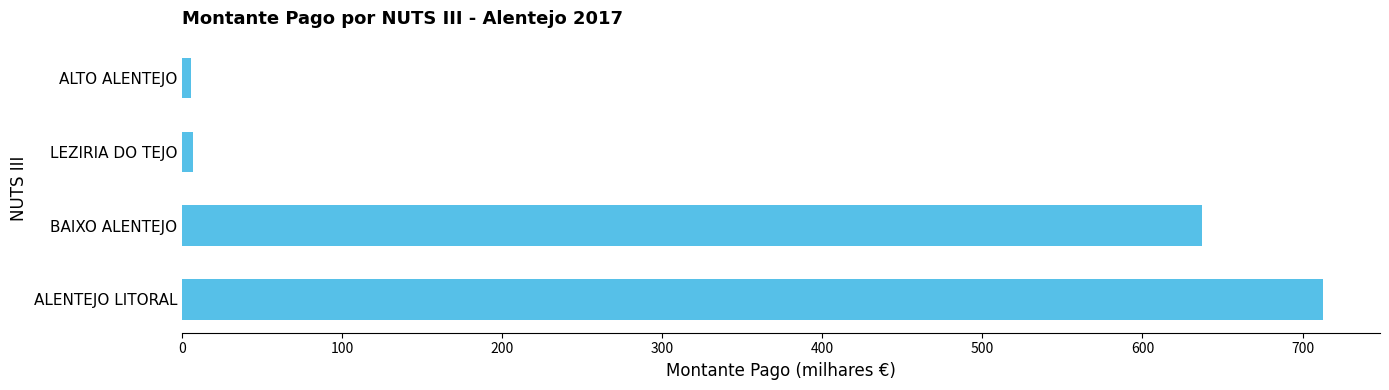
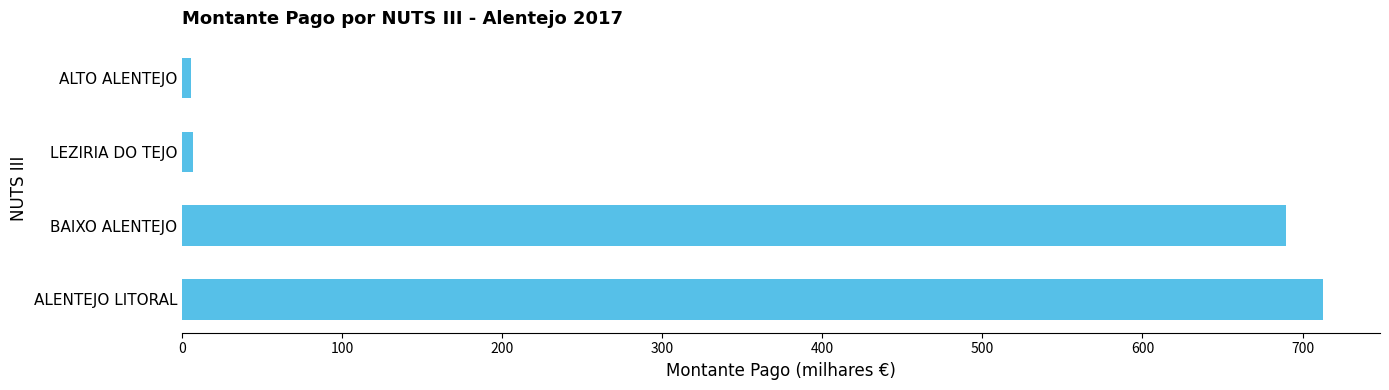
  {
    "ALTO ALENTEJO": 6,
    "LEZIRIA DO TEJO": 7,
-   "BAIXO ALENTEJO": 637,
+   "BAIXO ALENTEJO": 690,
    "ALENTEJO LITORAL": 713
  }
